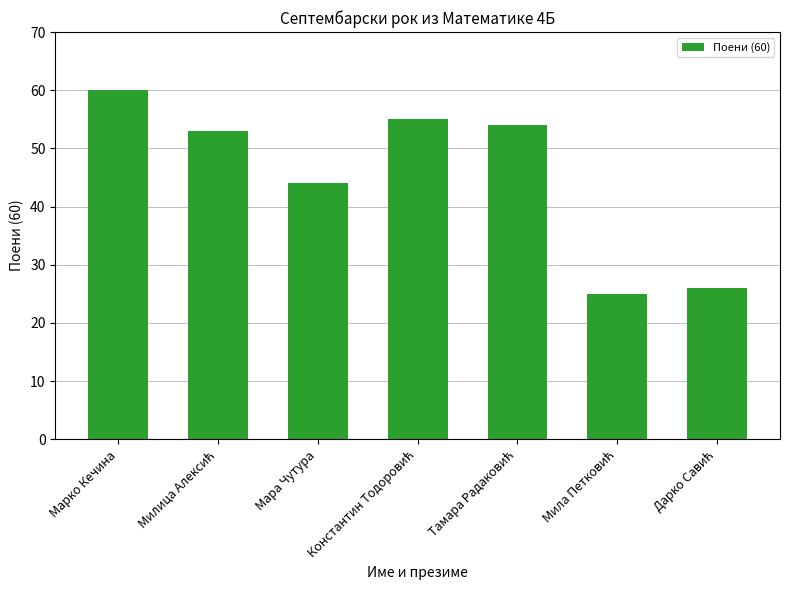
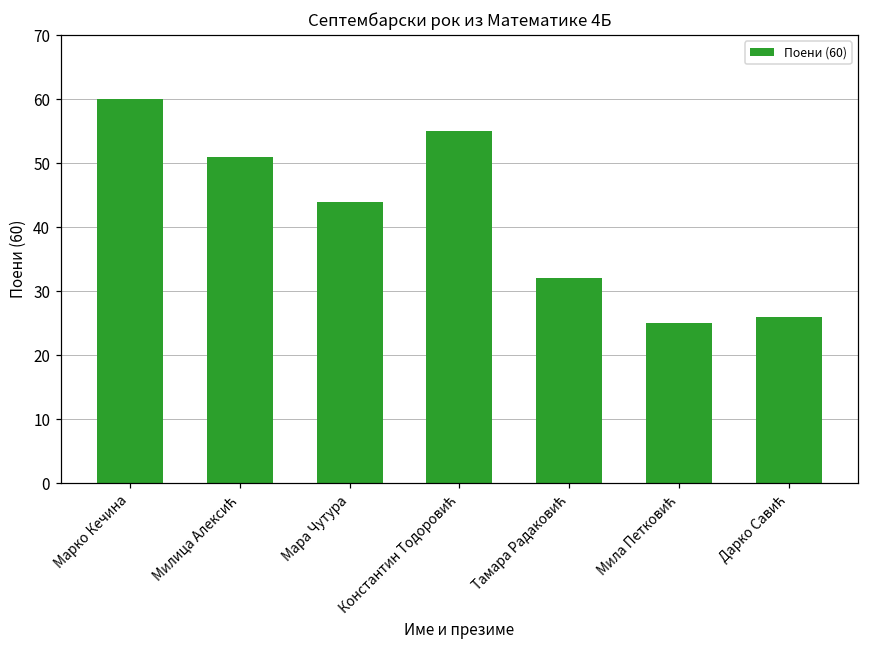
  {
    "Марко Кечина": 60,
-   "Милица Алексић": 53,
+   "Милица Алексић": 51,
    "Мара Чутура": 44,
    "Константин Тодоровић": 55,
-   "Тамара Радаковић": 54,
+   "Тамара Радаковић": 32,
    "Мила Петковић": 25,
    "Дарко Савић": 26
  }
